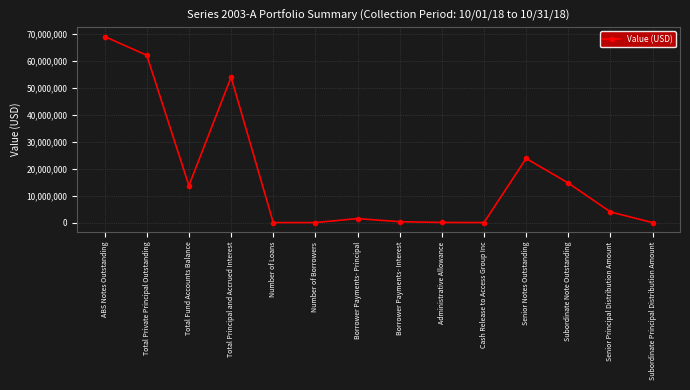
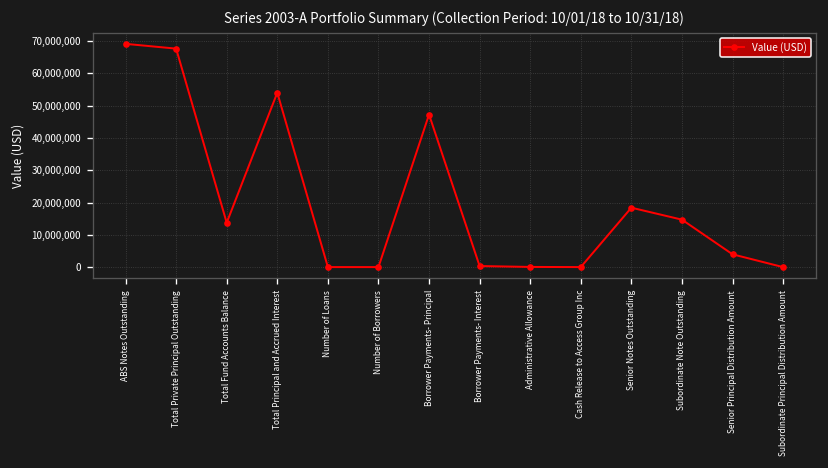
  {
    "ABS Notes Outstanding": "69,000,000",
-   "Total Private Principal Outstanding": "62,000,000",
+   "Total Private Principal Outstanding": "68,000,000",
    "Total Fund Accounts Balance": "14,000,000",
    "Total Principal and Accrued Interest": "54,000,000",
    "Number of Loans": "0",
    "Number of Borrowers": "0",
-   "Borrower Payments- Principal": "1,000,000",
+   "Borrower Payments- Principal": "47,000,000",
    "Borrower Payments- Interest": "0",
    "Administrative Allowance": "0",
    "Cash Release to Access Group Inc": "0",
-   "Senior Notes Outstanding": "24,000,000",
+   "Senior Notes Outstanding": "18,000,000",
    "Subordinate Note Outstanding": "15,000,000",
    "Senior Principal Distribution Amount": "4,000,000",
    "Subordinate Principal Distribution Amount": "0"
  }
